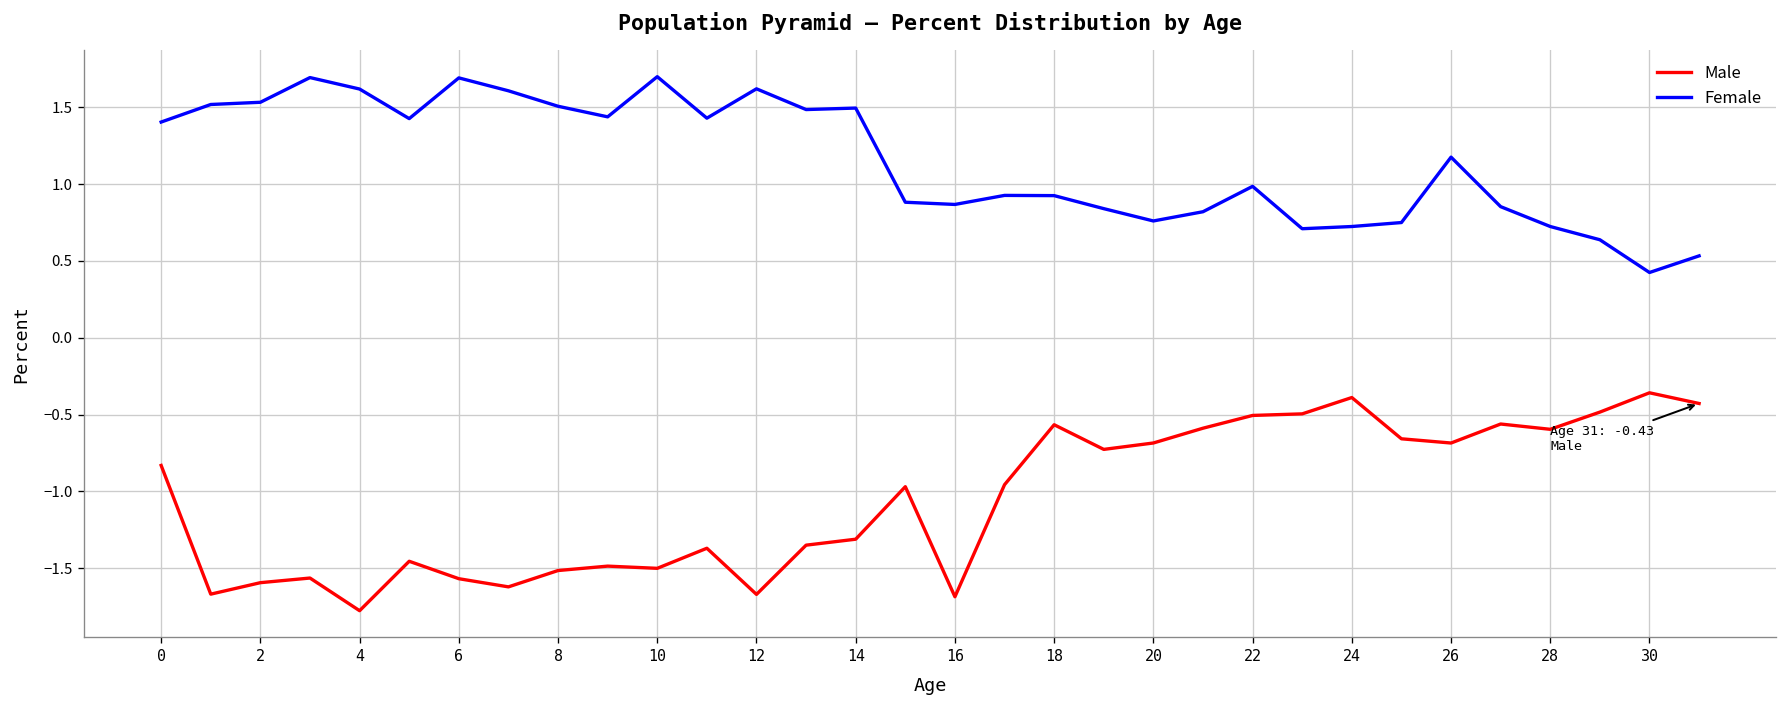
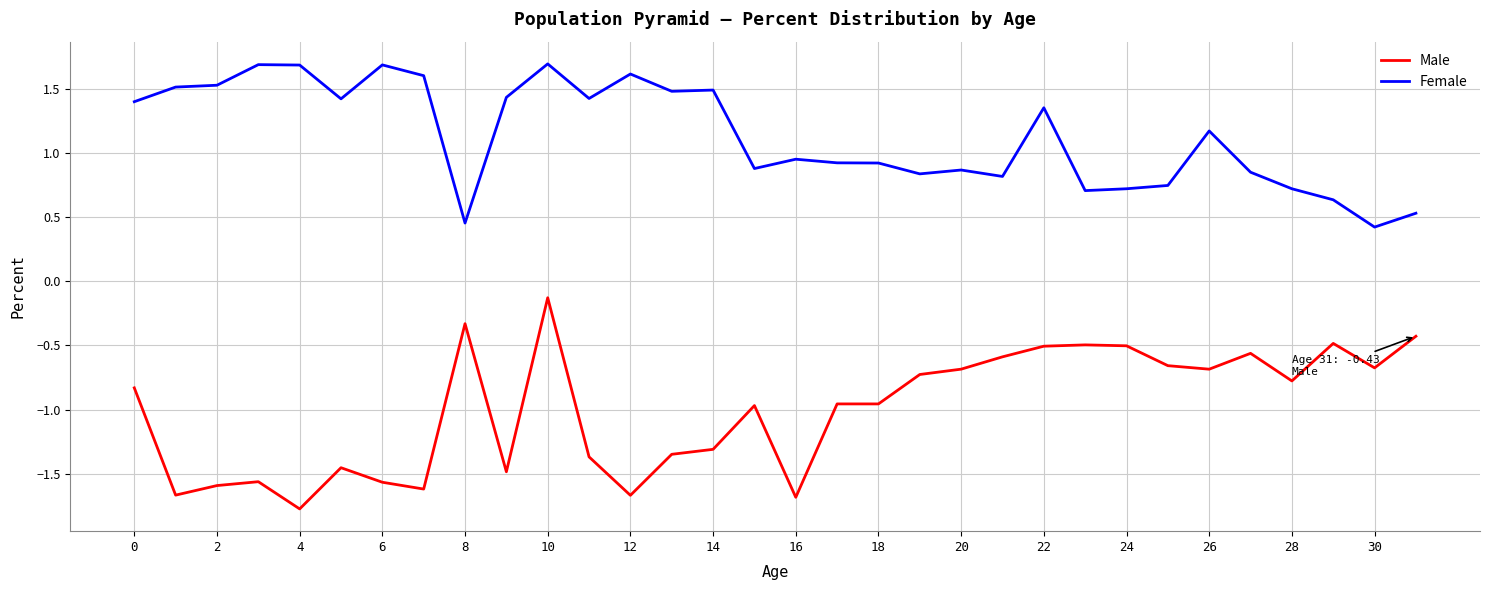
  {
    "Male": {
      "0": -0.83,
      "2": -1.59,
      "4": -1.78,
      "6": -1.57,
-     "8": -1.51,
-     "10": -1.50,
+     "8": -0.33,
+     "10": -0.13,
      "12": -1.67,
      "14": -1.31,
      "16": -1.68,
-     "18": -0.57,
+     "18": -0.96,
      "20": -0.68,
      "22": -0.51,
-     "24": -0.39,
+     "24": -0.50,
      "26": -0.68,
-     "28": -0.60,
-     "30": -0.36
+     "28": -0.78,
+     "30": -0.67
    },
    "Female": {
      "0": 1.40,
      "2": 1.53,
-     "4": 1.62,
+     "4": 1.69,
      "6": 1.69,
-     "8": 1.51,
+     "8": 0.46,
      "10": 1.70,
      "12": 1.62,
      "14": 1.49,
-     "16": 0.87,
+     "16": 0.95,
      "18": 0.92,
-     "20": 0.76,
-     "22": 0.98,
+     "20": 0.87,
+     "22": 1.36,
      "24": 0.72,
      "26": 1.17,
      "28": 0.72,
      "30": 0.42
    }
  }
